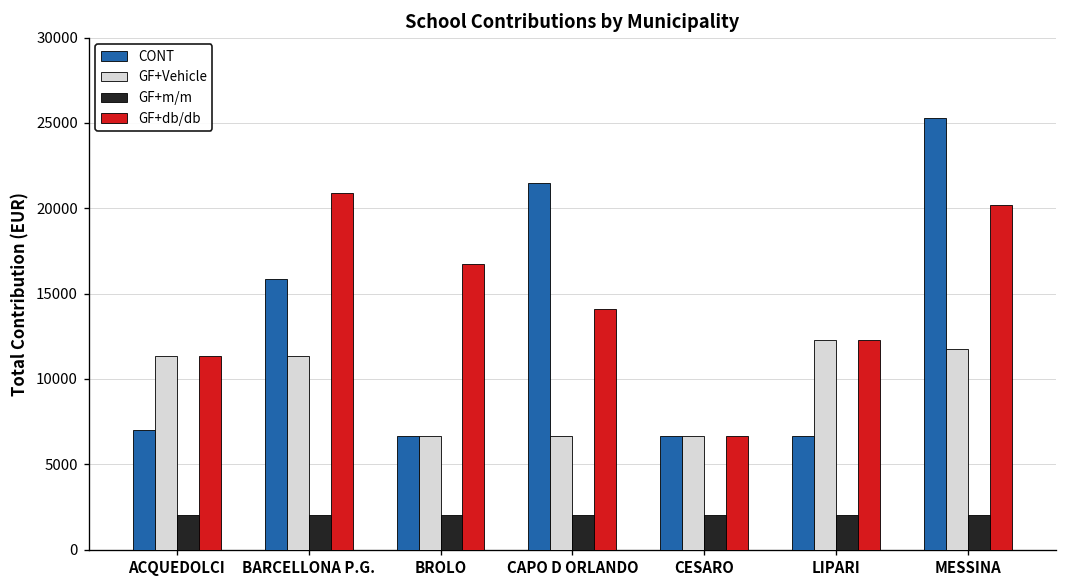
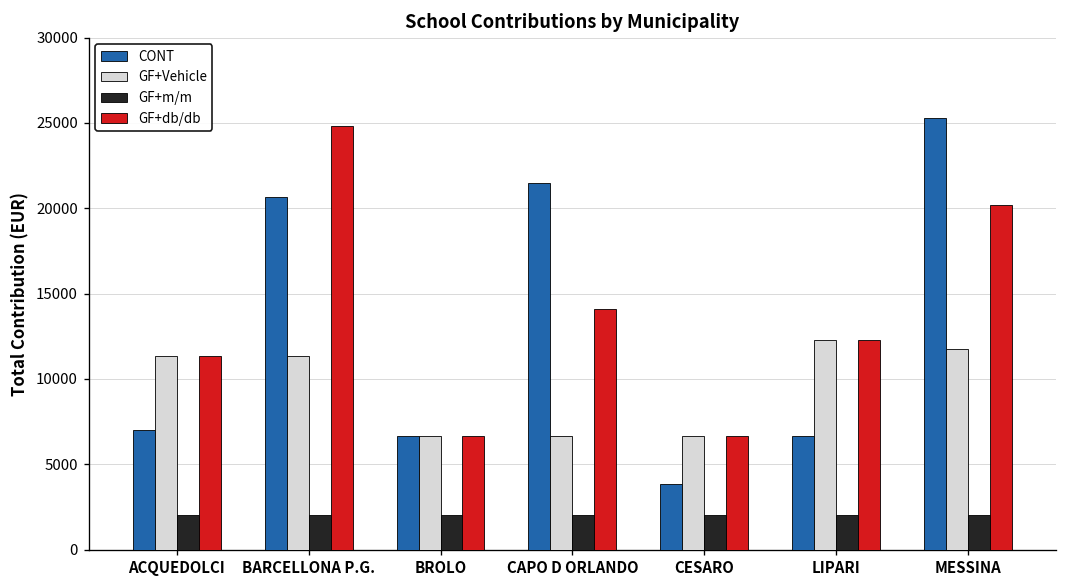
  {
    "CONT": {
      "ACQUEDOLCI": 7000,
-     "BARCELLONA P.G.": 15800,
+     "BARCELLONA P.G.": 20600,
      "BROLO": 6700,
      "CAPO D ORLANDO": 21500,
-     "CESARO": 6700,
+     "CESARO": 3900,
      "LIPARI": 6700,
      "MESSINA": 25300
    },
    "GF+Vehicle": {
      "ACQUEDOLCI": 11300,
      "BARCELLONA P.G.": 11300,
      "BROLO": 6700,
      "CAPO D ORLANDO": 6700,
      "CESARO": 6700,
      "LIPARI": 12300,
      "MESSINA": 11700
    },
    "GF+m/m": {
      "ACQUEDOLCI": 2000,
      "BARCELLONA P.G.": 2000,
      "BROLO": 2000,
      "CAPO D ORLANDO": 2000,
      "CESARO": 2000,
      "LIPARI": 2000,
      "MESSINA": 2000
    },
    "GF+db/db": {
      "ACQUEDOLCI": 11300,
-     "BARCELLONA P.G.": 20900,
-     "BROLO": 16800,
+     "BARCELLONA P.G.": 24800,
+     "BROLO": 6700,
      "CAPO D ORLANDO": 14100,
      "CESARO": 6700,
      "LIPARI": 12300,
      "MESSINA": 20200
    }
  }
